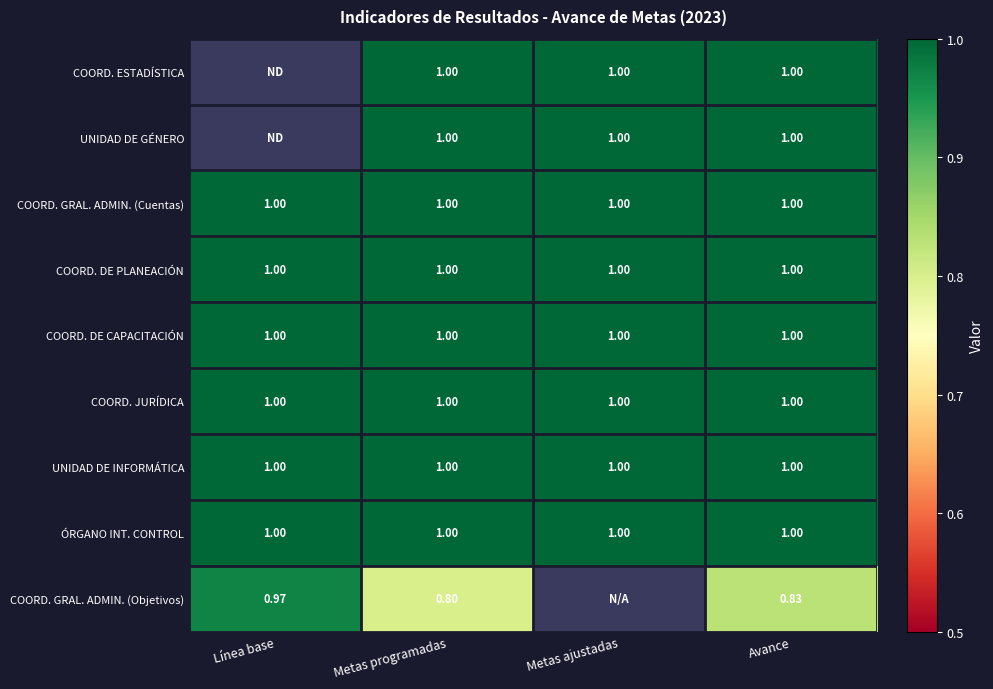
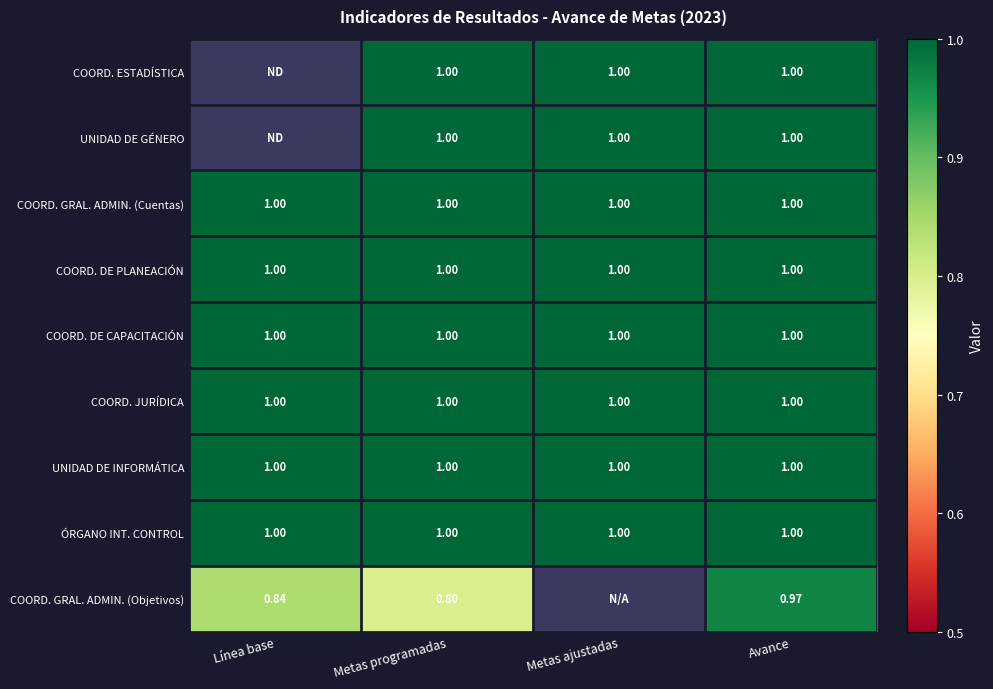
  {
    "COORD. ESTADÍSTICA": {
      "Metas programadas": 1.00,
      "Metas ajustadas": 1.00,
      "Avance": 1.00
    },
    "UNIDAD DE GÉNERO": {
      "Metas programadas": 1.00,
      "Metas ajustadas": 1.00,
      "Avance": 1.00
    },
    "COORD. GRAL. ADMIN. (Cuentas)": {
      "Línea base": 1.00,
      "Metas programadas": 1.00,
      "Metas ajustadas": 1.00,
      "Avance": 1.00
    },
    "COORD. DE PLANEACIÓN": {
      "Línea base": 1.00,
      "Metas programadas": 1.00,
      "Metas ajustadas": 1.00,
      "Avance": 1.00
    },
    "COORD. DE CAPACITACIÓN": {
      "Línea base": 1.00,
      "Metas programadas": 1.00,
      "Metas ajustadas": 1.00,
      "Avance": 1.00
    },
    "COORD. JURÍDICA": {
      "Línea base": 1.00,
      "Metas programadas": 1.00,
      "Metas ajustadas": 1.00,
      "Avance": 1.00
    },
    "UNIDAD DE INFORMÁTICA": {
      "Línea base": 1.00,
      "Metas programadas": 1.00,
      "Metas ajustadas": 1.00,
      "Avance": 1.00
    },
    "ÓRGANO INT. CONTROL": {
      "Línea base": 1.00,
      "Metas programadas": 1.00,
      "Metas ajustadas": 1.00,
      "Avance": 1.00
    },
    "COORD. GRAL. ADMIN. (Objetivos)": {
-     "Línea base": 0.97,
+     "Línea base": 0.84,
      "Metas programadas": 0.80,
-     "Avance": 0.83
+     "Avance": 0.97
    }
  }
